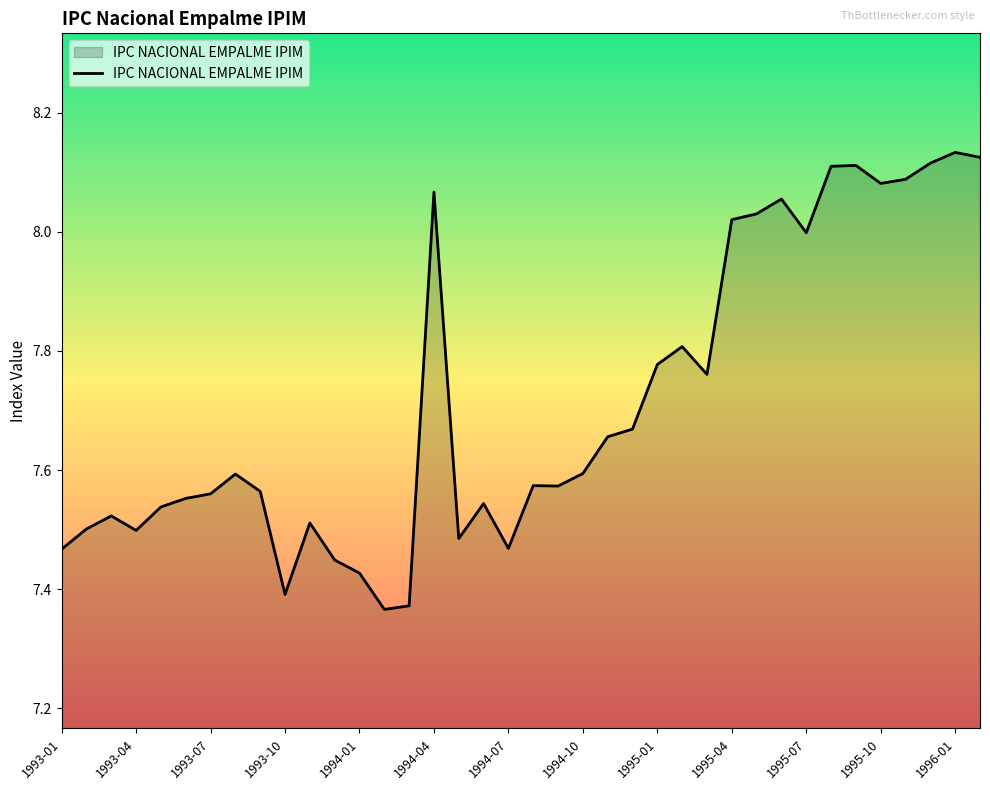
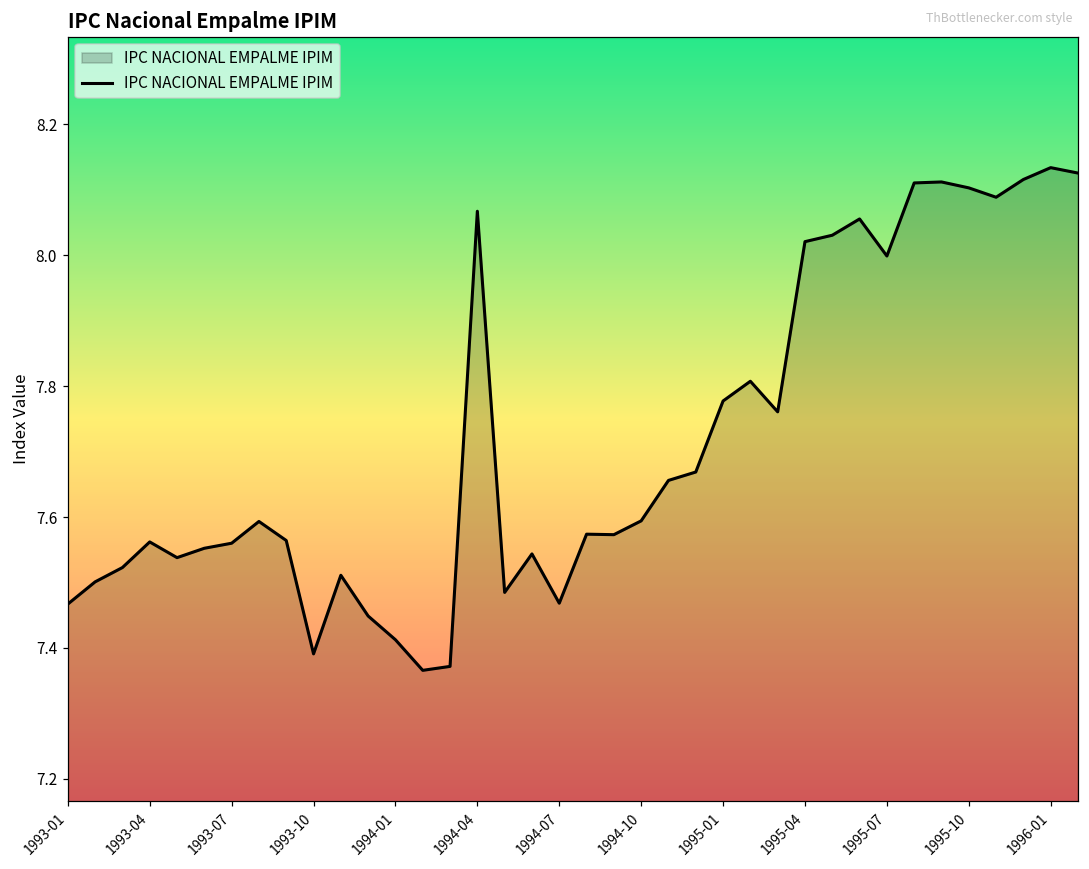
  {
    "1993-01": 7.47,
-   "1993-04": 7.50,
+   "1993-04": 7.56,
    "1993-07": 7.56,
    "1993-10": 7.39,
-   "1994-01": 7.43,
+   "1994-01": 7.41,
    "1994-04": 8.07,
    "1994-07": 7.47,
    "1994-10": 7.59,
    "1995-01": 7.78,
    "1995-04": 8.02,
    "1995-07": 8.00,
-   "1995-10": 8.08,
+   "1995-10": 8.10,
    "1996-01": 8.13
  }
